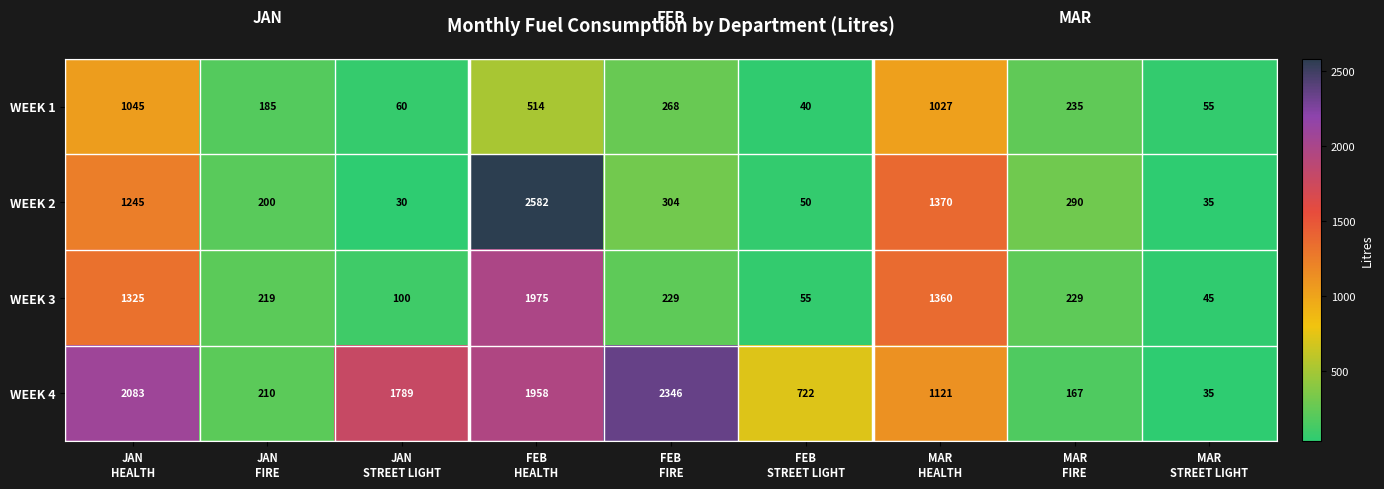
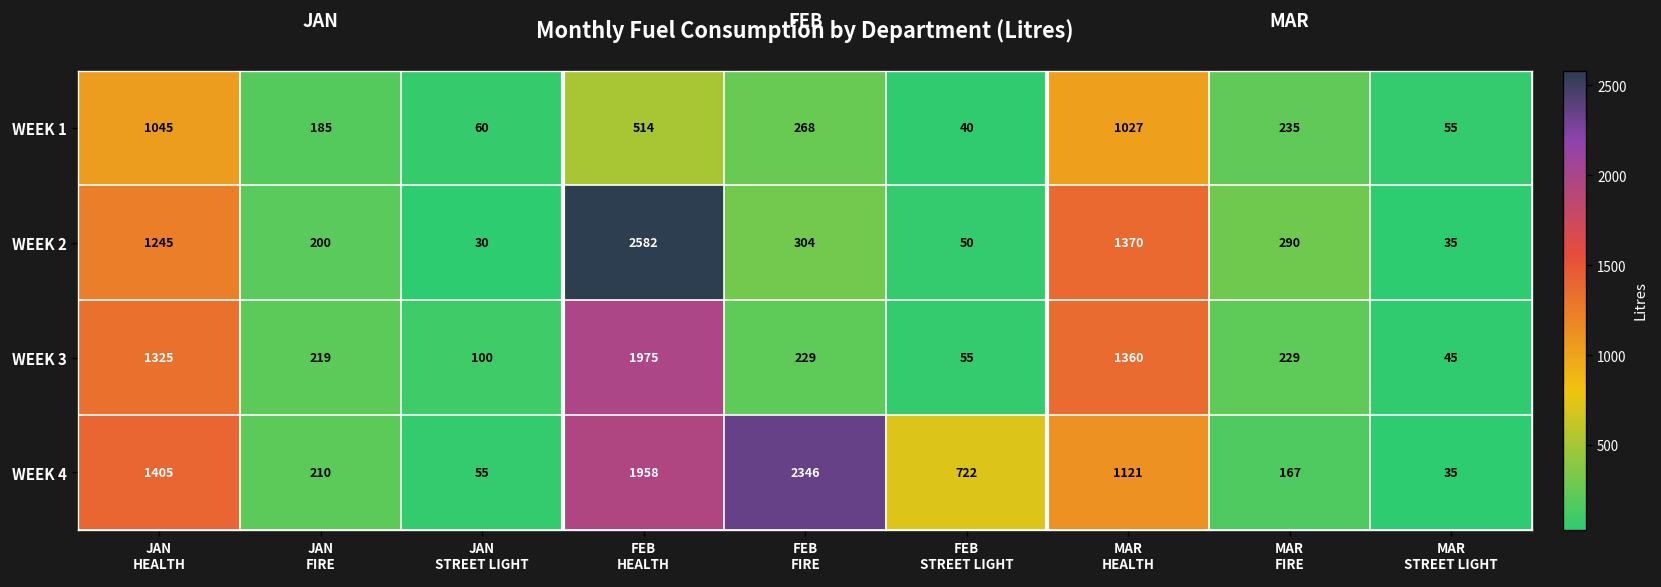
  {
    "WEEK 1": {
      "JAN HEALTH": 1045,
      "JAN FIRE": 185,
      "JAN STREET LIGHT": 60,
      "FEB HEALTH": 514,
      "FEB FIRE": 268,
      "FEB STREET LIGHT": 40,
      "MAR HEALTH": 1027,
      "MAR FIRE": 235,
      "MAR STREET LIGHT": 55
    },
    "WEEK 2": {
      "JAN HEALTH": 1245,
      "JAN FIRE": 200,
      "JAN STREET LIGHT": 30,
      "FEB HEALTH": 2582,
      "FEB FIRE": 304,
      "FEB STREET LIGHT": 50,
      "MAR HEALTH": 1370,
      "MAR FIRE": 290,
      "MAR STREET LIGHT": 35
    },
    "WEEK 3": {
      "JAN HEALTH": 1325,
      "JAN FIRE": 219,
      "JAN STREET LIGHT": 100,
      "FEB HEALTH": 1975,
      "FEB FIRE": 229,
      "FEB STREET LIGHT": 55,
      "MAR HEALTH": 1360,
      "MAR FIRE": 229,
      "MAR STREET LIGHT": 45
    },
    "WEEK 4": {
-     "JAN HEALTH": 2083,
+     "JAN HEALTH": 1405,
      "JAN FIRE": 210,
-     "JAN STREET LIGHT": 1789,
+     "JAN STREET LIGHT": 55,
      "FEB HEALTH": 1958,
      "FEB FIRE": 2346,
      "FEB STREET LIGHT": 722,
      "MAR HEALTH": 1121,
      "MAR FIRE": 167,
      "MAR STREET LIGHT": 35
    }
  }
